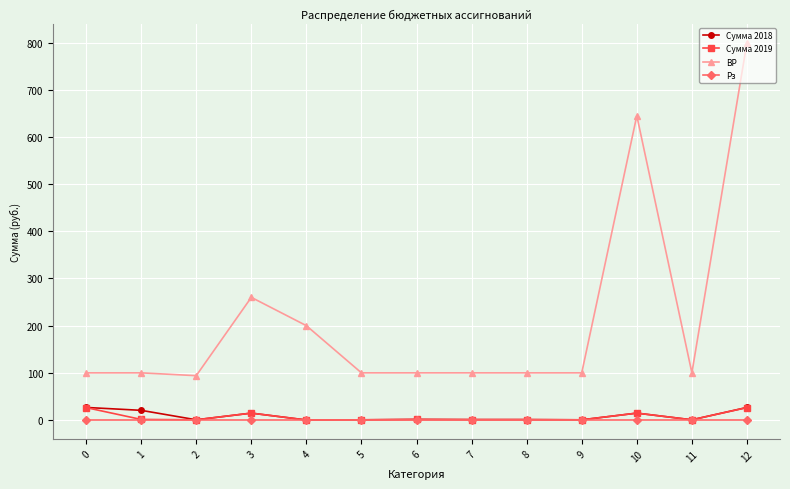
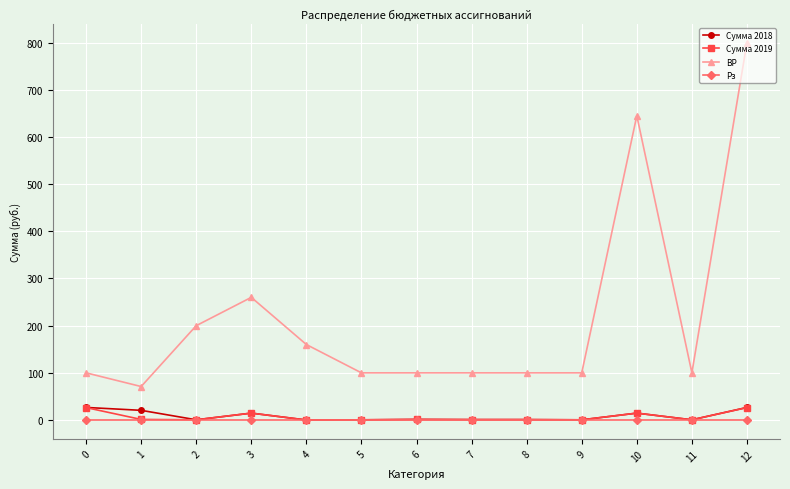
  {
    "Сумма 2018": {
      "1": 20
    },
    "ВР": {
      "0": 100,
-     "1": 100,
-     "2": 90,
+     "1": 70,
+     "2": 200,
      "3": 260,
-     "4": 200,
+     "4": 160,
      "5": 100,
      "6": 100,
      "7": 100,
      "8": 100,
      "9": 100,
      "10": 650,
      "11": 100
    }
  }
